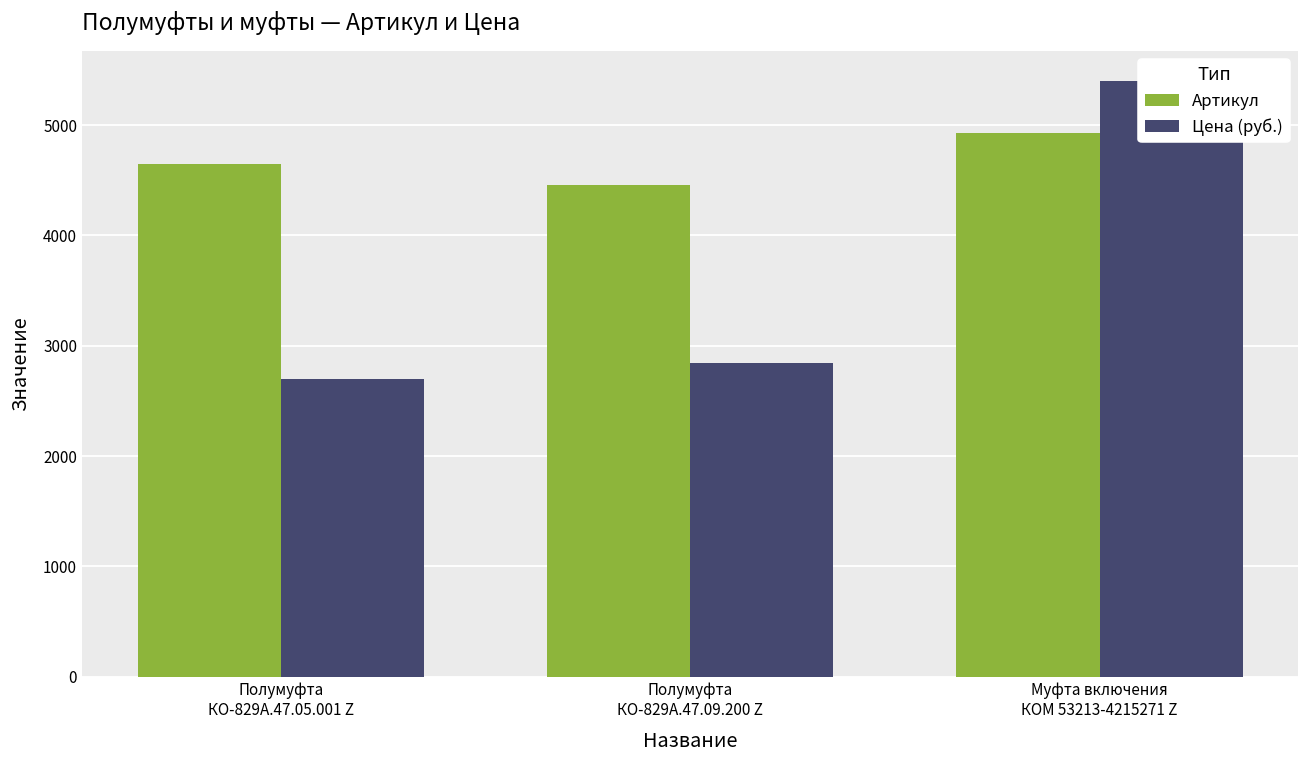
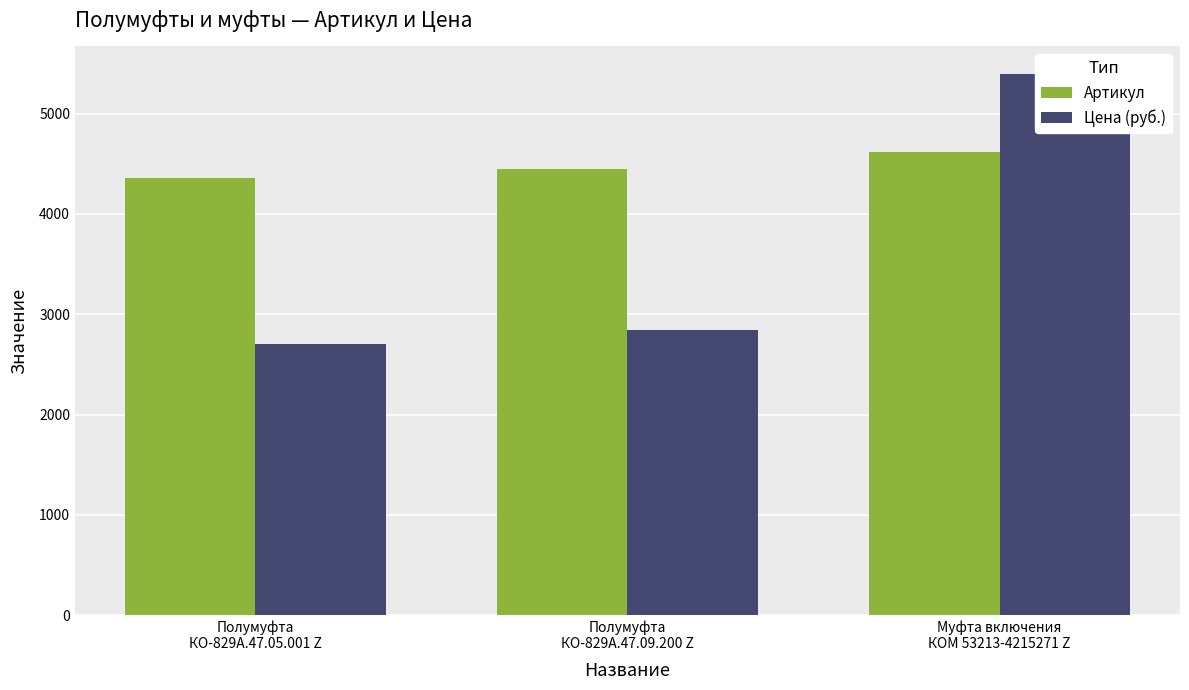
  {
    "Артикул": {
-     "Полумуфта КО-829А.47.05.001 Z": 4650,
+     "Полумуфта КО-829А.47.05.001 Z": 4360,
      "Полумуфта КО-829А.47.09.200 Z": 4450,
-     "Муфта включения КОМ 53213-4215271 Z": 4930
+     "Муфта включения КОМ 53213-4215271 Z": 4620
    },
    "Цена (руб.)": {
      "Полумуфта КО-829А.47.05.001 Z": 2700,
      "Полумуфта КО-829А.47.09.200 Z": 2840
    }
  }
